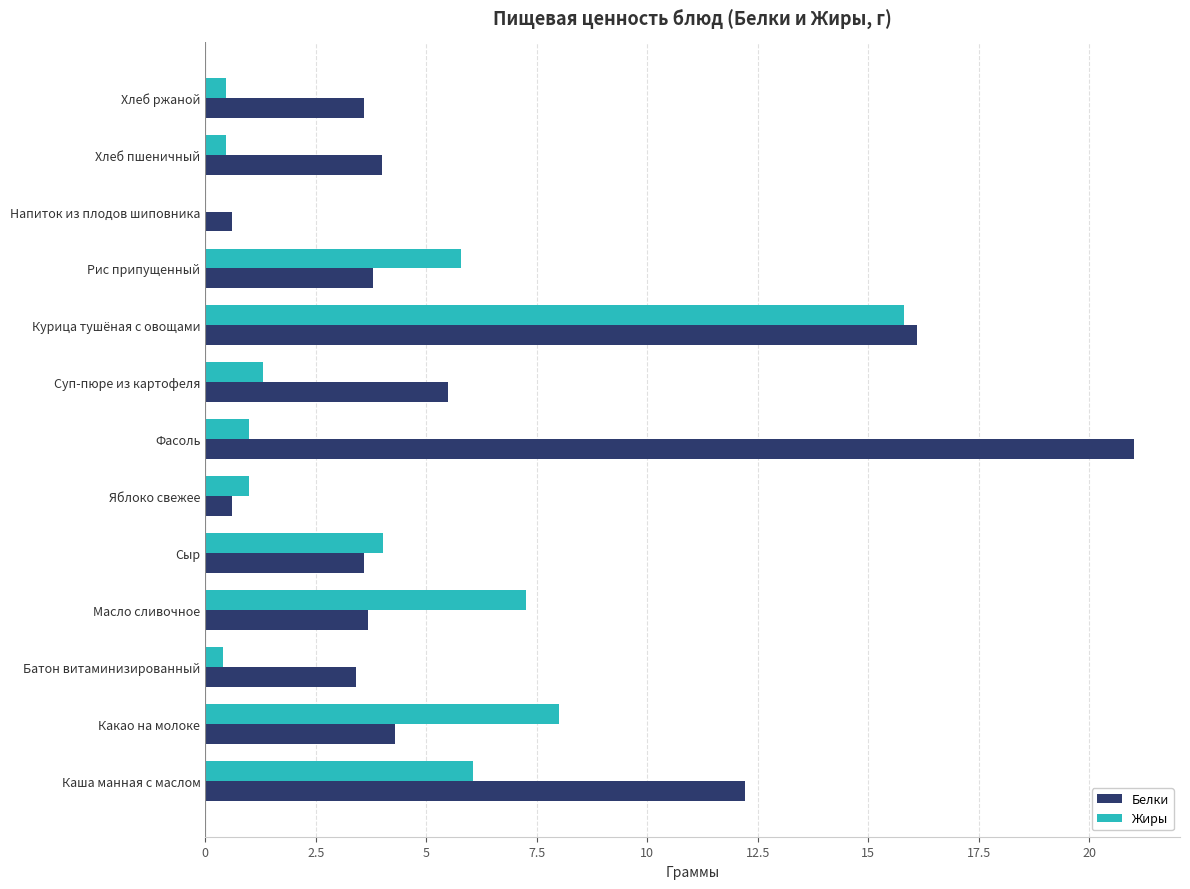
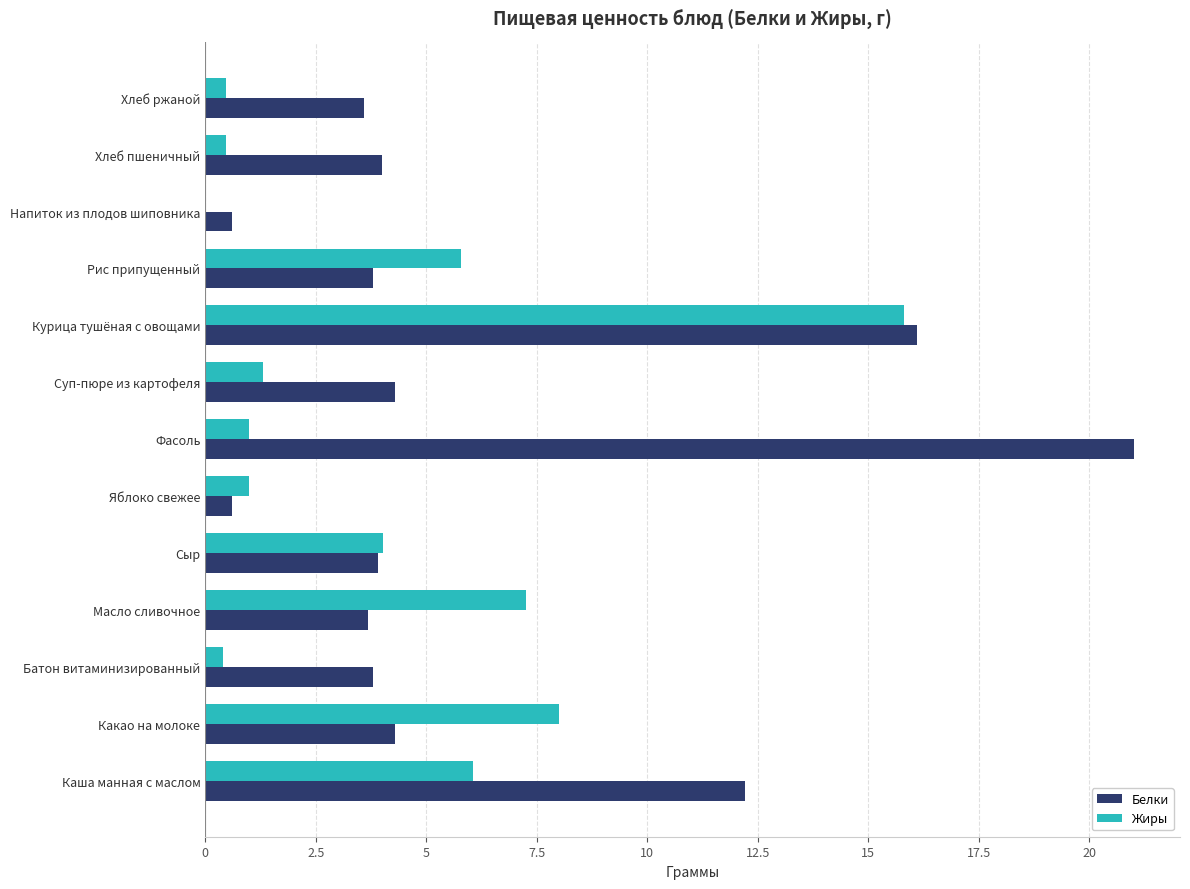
  {
    "Белки": {
      "Хлеб ржаной": 3.6,
      "Хлеб пшеничный": 4.0,
      "Напиток из плодов шиповника": 0.6,
      "Рис припущенный": 3.8,
      "Курица тушёная с овощами": 16.1,
-     "Суп-пюре из картофеля": 5.5,
+     "Суп-пюре из картофеля": 4.3,
      "Фасоль": 21.0,
      "Яблоко свежее": 0.6,
-     "Сыр": 3.6,
+     "Сыр": 3.9,
      "Масло сливочное": 3.7,
-     "Батон витаминизированный": 3.4,
+     "Батон витаминизированный": 3.8,
      "Какао на молоке": 4.3,
      "Каша манная с маслом": 12.2
    },
    "Жиры": {
      "Хлеб ржаной": 0.5,
      "Хлеб пшеничный": 0.5,
      "Напиток из плодов шиповника": 0.0,
      "Рис припущенный": 5.8,
      "Курица тушёная с овощами": 15.8,
      "Суп-пюре из картофеля": 1.3,
      "Фасоль": 1.0,
      "Яблоко свежее": 1.0,
      "Сыр": 4.0,
      "Масло сливочное": 7.3,
      "Батон витаминизированный": 0.4,
      "Какао на молоке": 8.0,
      "Каша манная с маслом": 6.1
    }
  }
